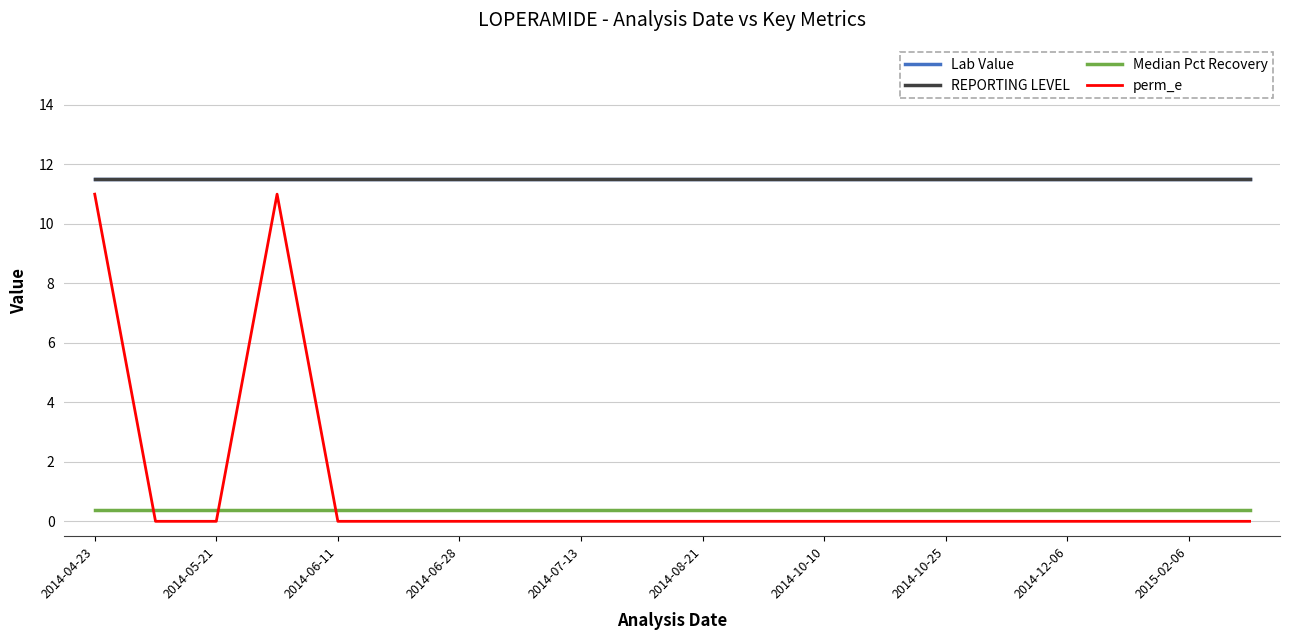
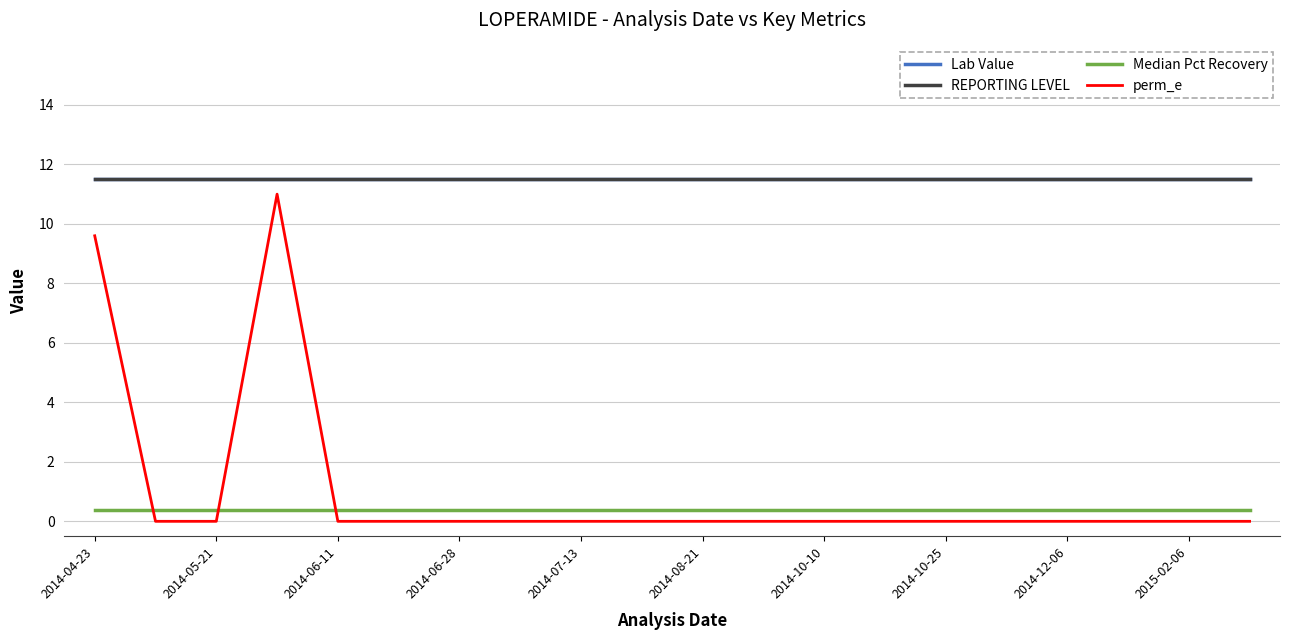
  {
    "REPORTING LEVEL": {
      "2014-04-23": 11.5,
      "2014-05-21": 11.5,
      "2014-06-11": 11.5,
      "2014-06-28": 11.5,
      "2014-07-13": 11.5,
      "2014-08-21": 11.5,
      "2014-10-10": 11.5,
      "2014-10-25": 11.5,
      "2014-12-06": 11.5,
      "2015-02-06": 11.5
    },
    "Median Pct Recovery": {
      "2014-04-23": 0.4,
      "2014-05-21": 0.4,
      "2014-06-11": 0.4,
      "2014-06-28": 0.4,
      "2014-07-13": 0.4,
      "2014-08-21": 0.4,
      "2014-10-10": 0.4,
      "2014-10-25": 0.4,
      "2014-12-06": 0.4,
      "2015-02-06": 0.4
    },
    "perm_e": {
-     "2014-04-23": 11.0,
+     "2014-04-23": 9.6,
      "2014-05-21": 0.0,
      "2014-06-11": 0.0,
      "2014-06-28": 0.0,
      "2014-07-13": 0.0,
      "2014-08-21": 0.0,
      "2014-10-10": 0.0,
      "2014-10-25": 0.0,
      "2014-12-06": 0.0,
      "2015-02-06": 0.0
    }
  }
